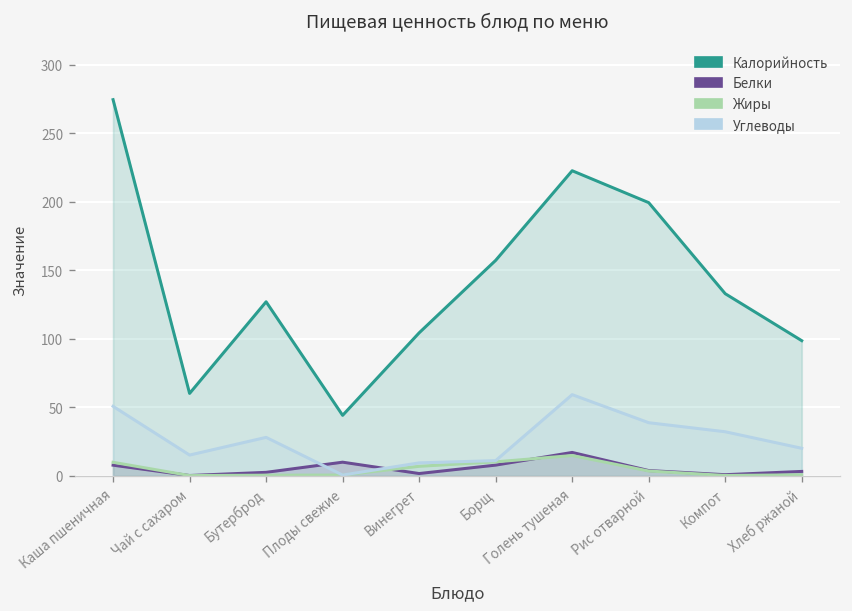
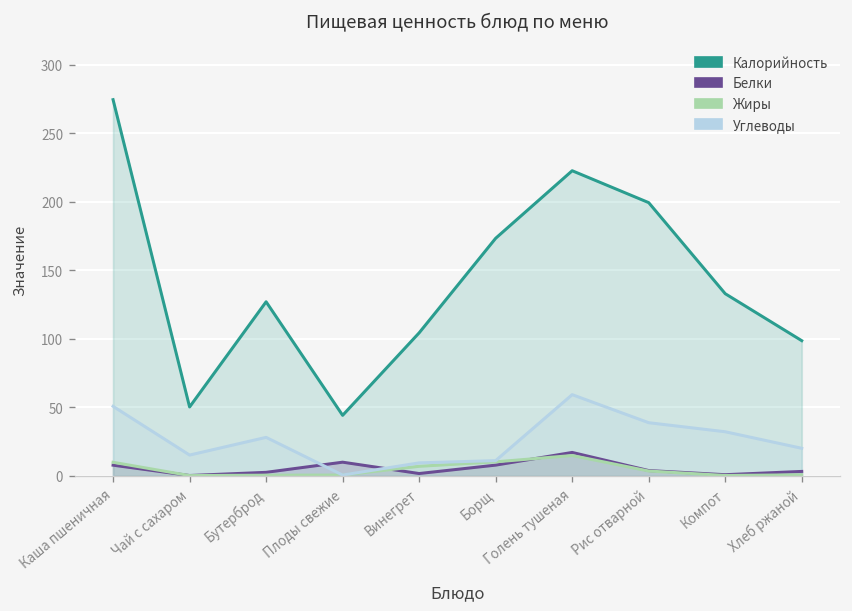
  {
    "Калорийность": {
      "Каша пшеничная": 274,
-     "Чай с сахаром": 60,
+     "Чай с сахаром": 50,
      "Бутерброд": 127,
      "Плоды свежие": 44,
      "Винегрет": 104,
-     "Борщ": 157,
+     "Борщ": 173,
      "Голень тушеная": 223,
      "Рис отварной": 199,
      "Компот": 133,
      "Хлеб ржаной": 99
    },
    "Белки": {
      "Плоды свежие": 10,
      "Винегрет": 2,
      "Борщ": 8,
      "Хлеб ржаной": 3
    },
    "Жиры": {
      "Винегрет": 7,
      "Хлеб ржаной": 1
    },
    "Углеводы": {
      "Каша пшеничная": 51,
      "Чай с сахаром": 15,
      "Бутерброд": 28,
      "Винегрет": 9,
      "Голень тушеная": 59,
      "Рис отварной": 39,
      "Компот": 32,
      "Хлеб ржаной": 20
    }
  }
